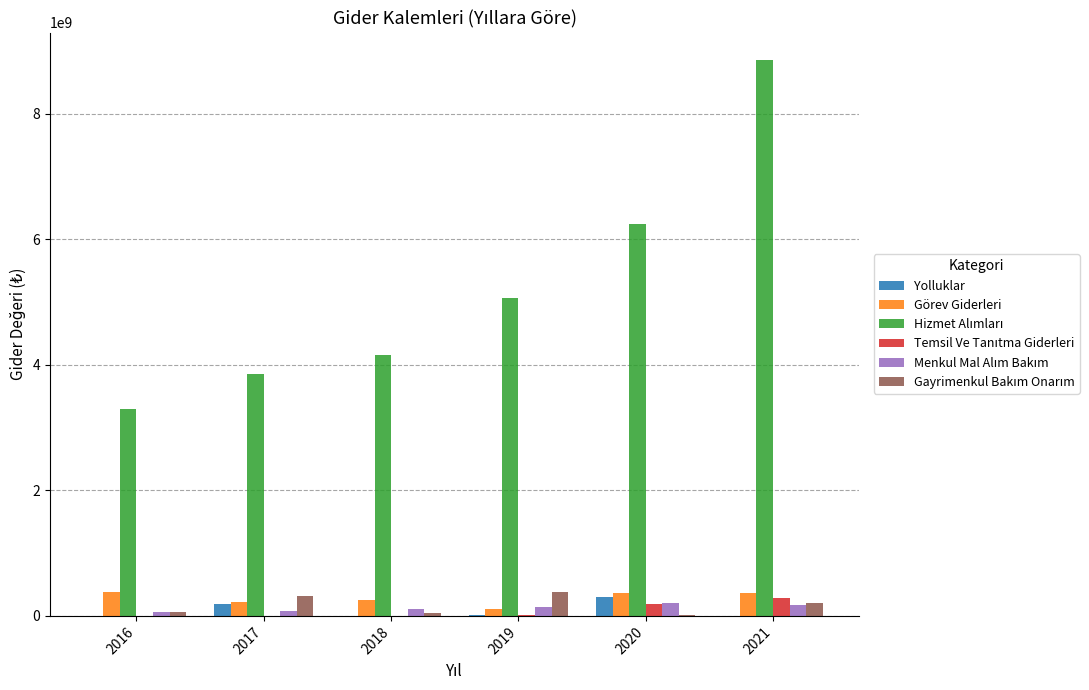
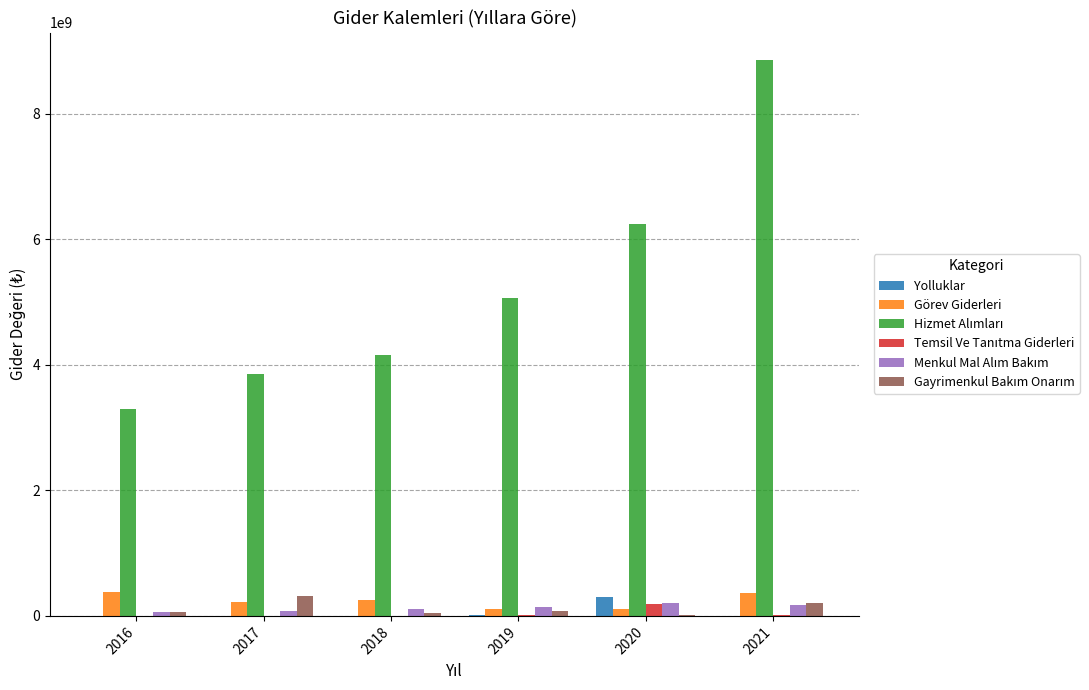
  {
    "Yolluklar": {
-     "2017": 200000000,
+     "2017": 0,
      "2020": 300000000
    },
    "Görev Giderleri": {
      "2016": 400000000,
      "2017": 200000000,
      "2018": 300000000,
      "2019": 100000000,
-     "2020": 400000000,
+     "2020": 100000000,
      "2021": 400000000
    },
    "Hizmet Alımları": {
      "2016": 3300000000,
      "2017": 3900000000,
      "2018": 4200000000,
      "2019": 5100000000,
      "2020": 6200000000,
      "2021": 8900000000
    },
    "Temsil Ve Tanıtma Giderleri": {
      "2020": 200000000,
-     "2021": 300000000
+     "2021": 0
    },
    "Menkul Mal Alım Bakım": {
      "2016": 100000000,
      "2017": 100000000,
      "2018": 100000000,
      "2019": 100000000,
      "2020": 200000000,
      "2021": 200000000
    },
    "Gayrimenkul Bakım Onarım": {
      "2016": 100000000,
      "2017": 300000000,
      "2018": 0,
-     "2019": 400000000,
+     "2019": 100000000,
      "2021": 200000000
    }
  }
